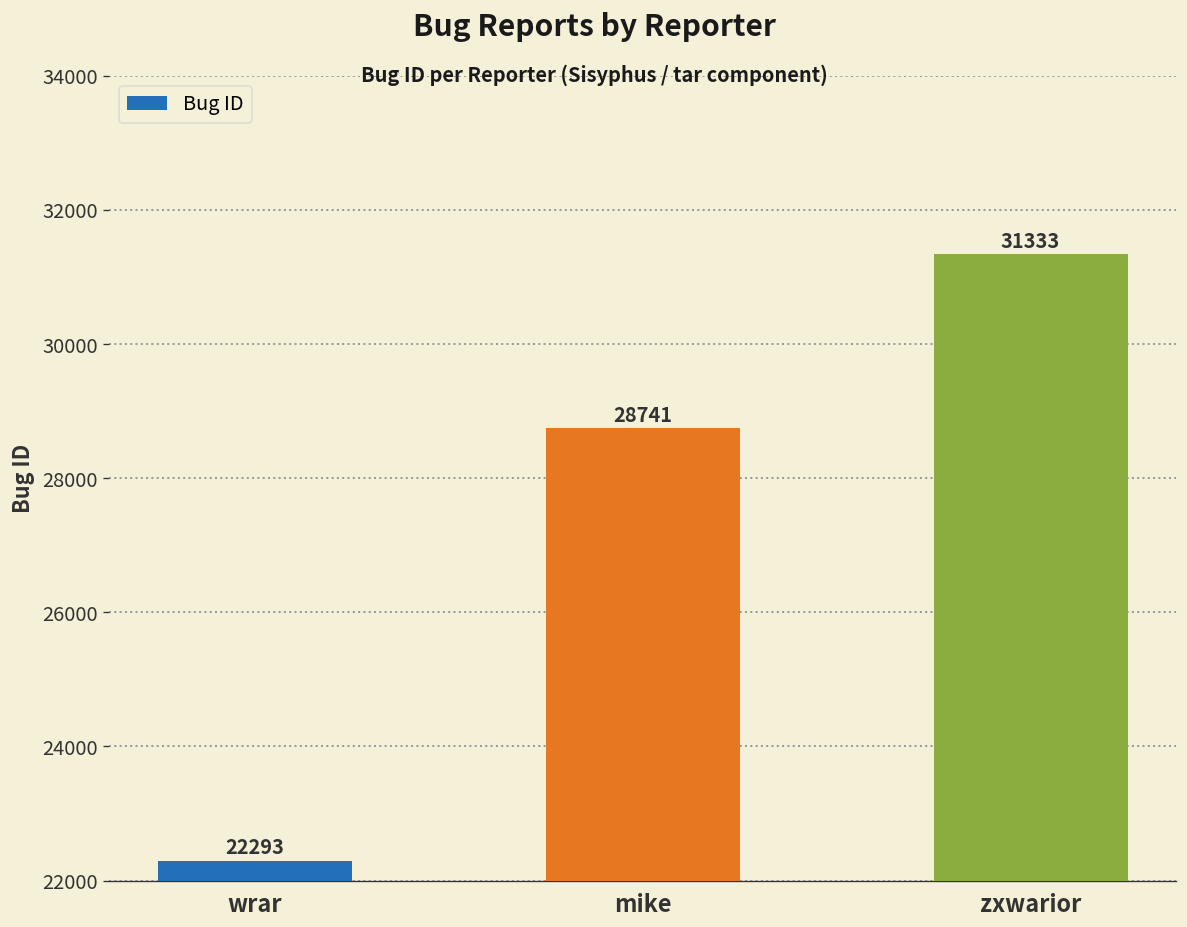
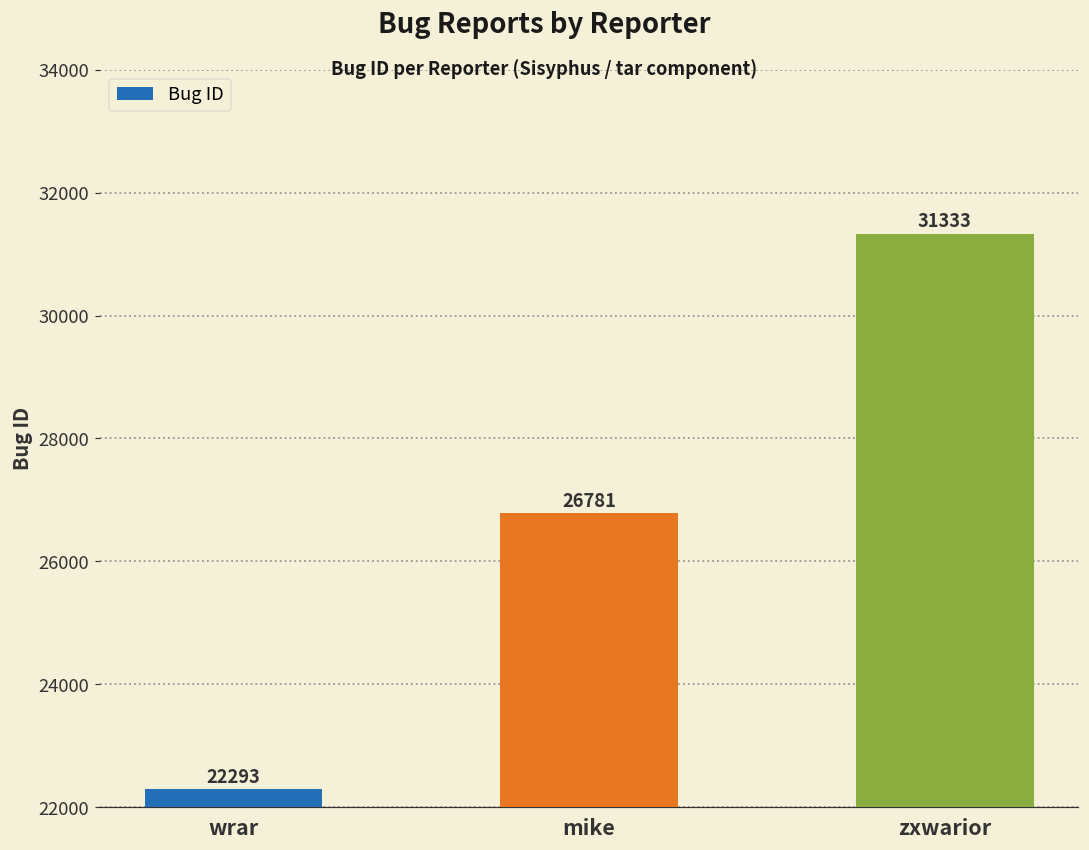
  {
    "wrar": 22293,
-   "mike": 28741,
+   "mike": 26781,
    "zxwarior": 31333
  }
